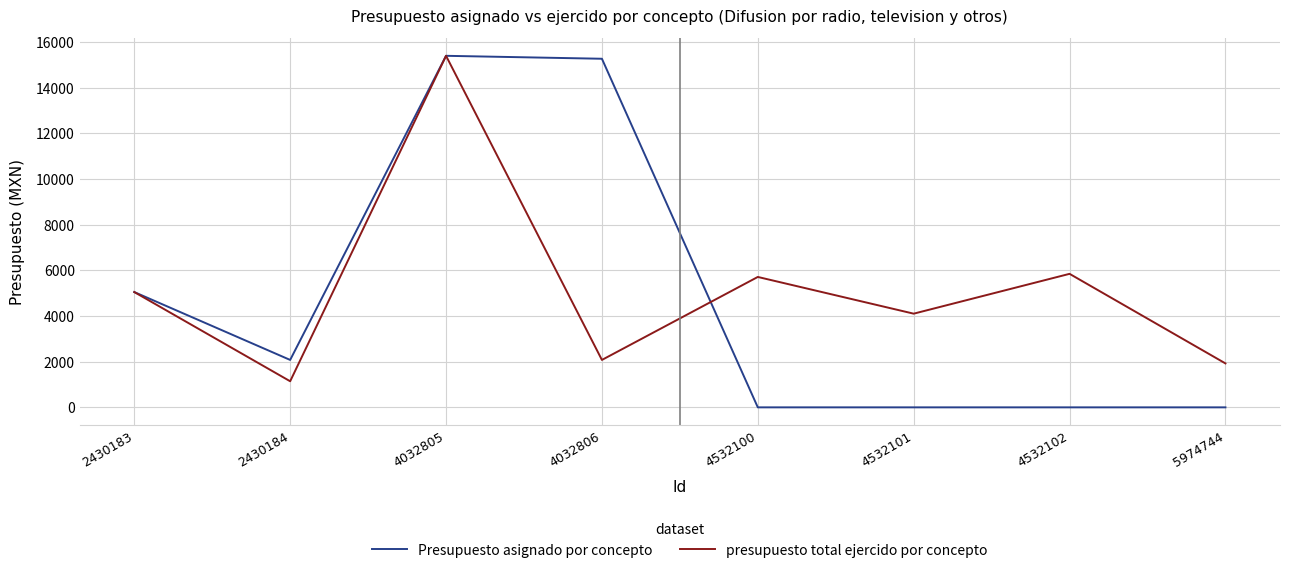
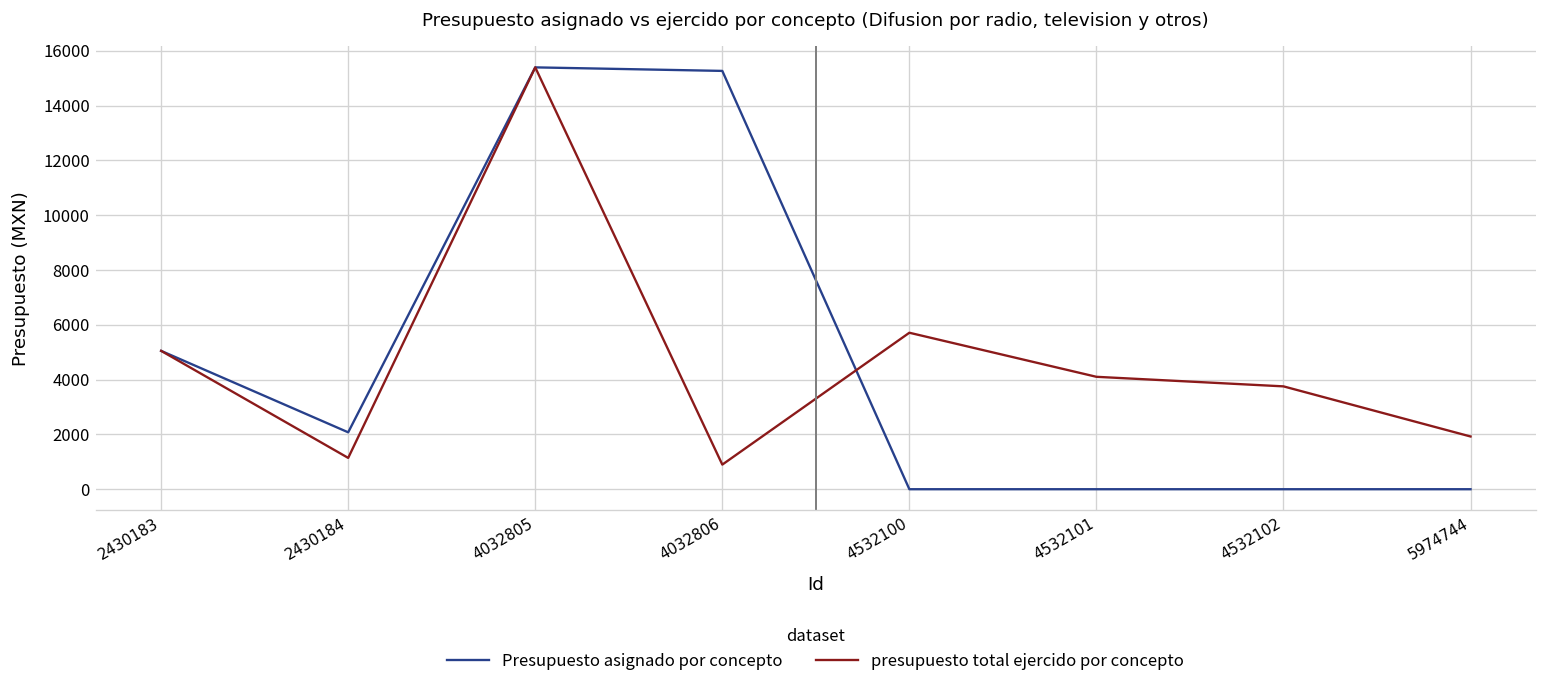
  {
    "Presupuesto asignado por concepto": {
      "2430184": 2100,
      "4032806": 15300,
      "4532100": 0,
      "4532101": 0,
      "4532102": 0,
      "5974744": 0
    },
    "presupuesto total ejercido por concepto": {
      "2430184": 1100,
-     "4032806": 2100,
+     "4032806": 900,
      "4532100": 5700,
      "4532101": 4100,
-     "4532102": 5800,
+     "4532102": 3800,
      "5974744": 1900
    }
  }
